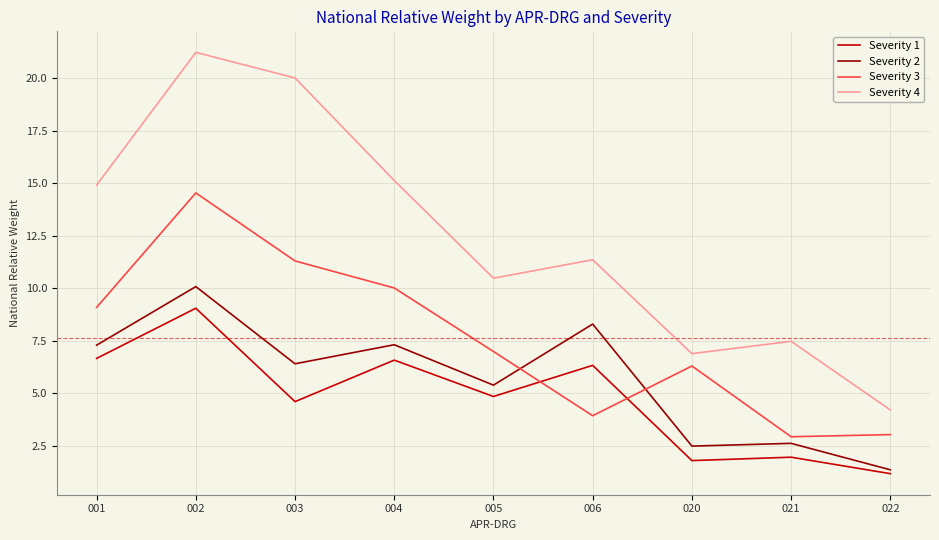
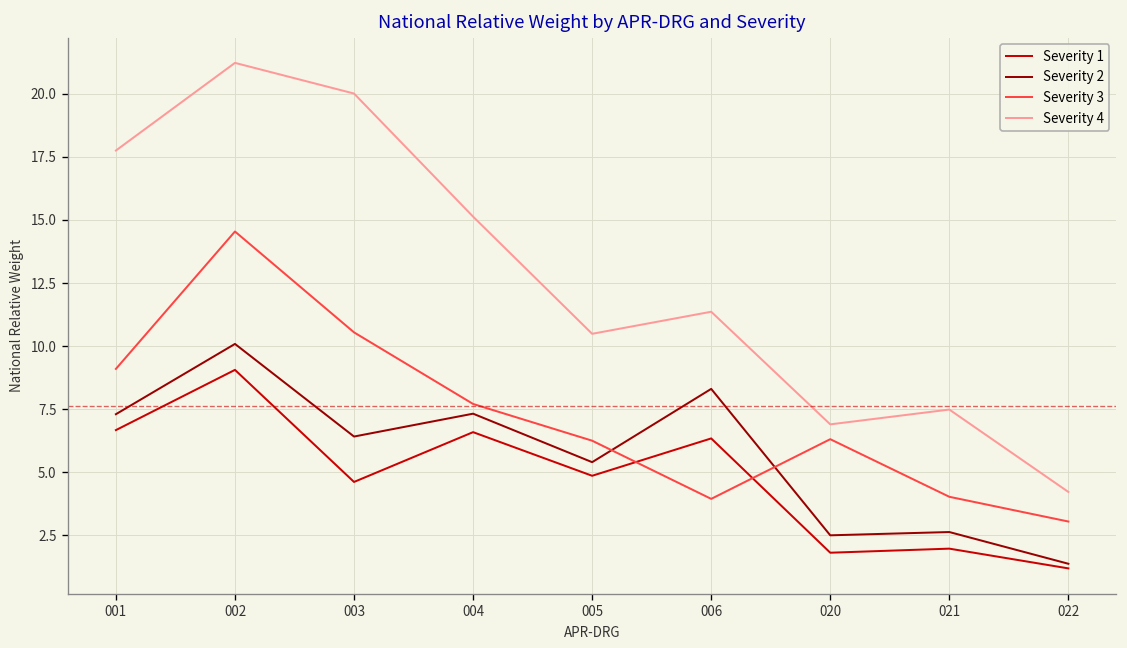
  {
    "Severity 3": {
      "001": 9.1,
      "002": 14.5,
-     "003": 11.3,
-     "004": 10.0,
-     "005": 7.0,
+     "003": 10.5,
+     "004": 7.7,
+     "005": 6.2,
      "006": 3.9,
      "020": 6.3,
-     "021": 2.9,
+     "021": 4.0,
      "022": 3.0
    },
    "Severity 4": {
-     "001": 14.9,
+     "001": 17.8,
      "002": 21.2,
      "003": 20.0,
      "004": 15.1,
      "005": 10.5,
      "006": 11.4,
      "020": 6.9,
      "021": 7.5,
      "022": 4.2
    }
  }
